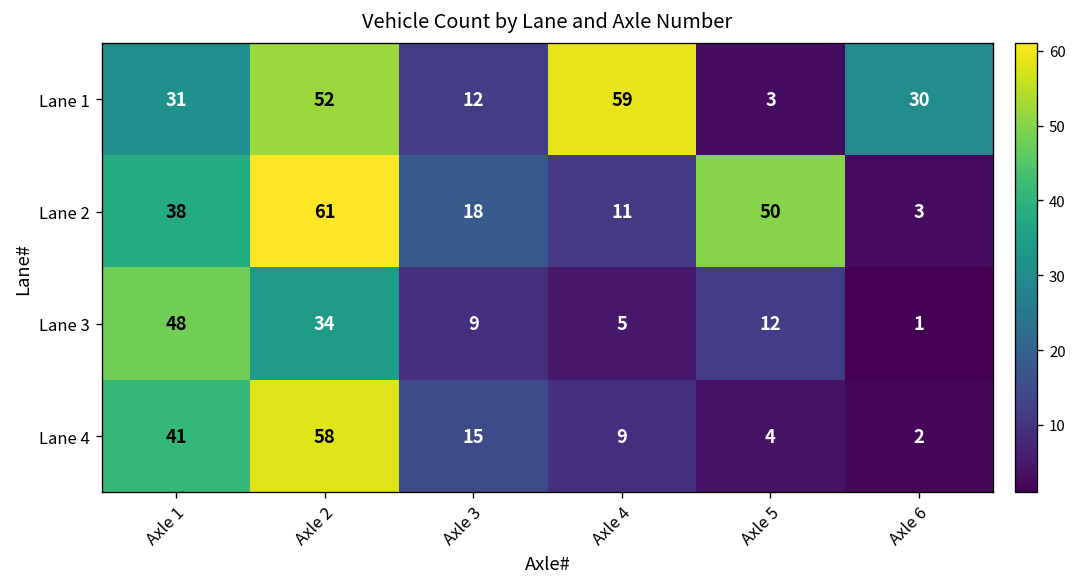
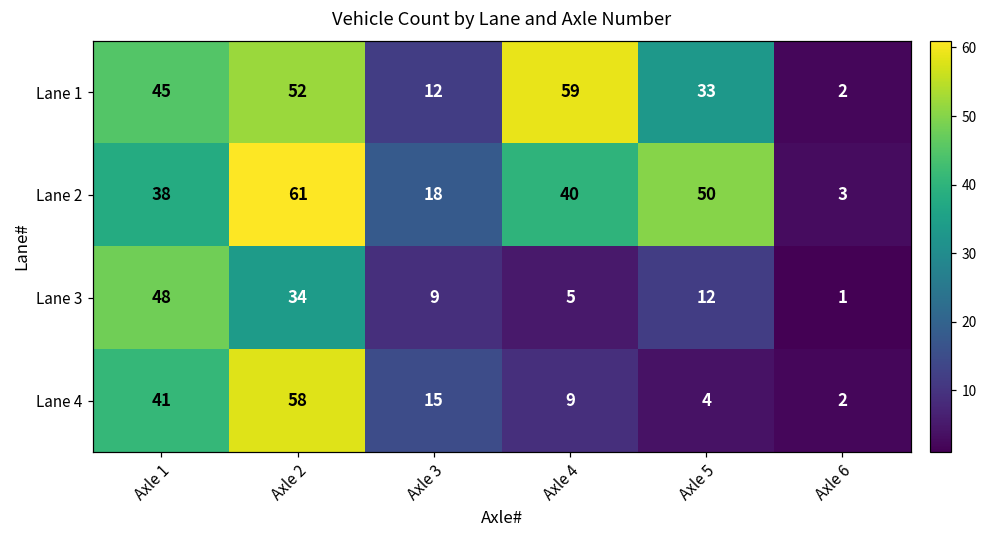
  {
    "Lane 1": {
-     "Axle 1": 31,
+     "Axle 1": 45,
      "Axle 2": 52,
      "Axle 3": 12,
      "Axle 4": 59,
-     "Axle 5": 3,
-     "Axle 6": 30
+     "Axle 5": 33,
+     "Axle 6": 2
    },
    "Lane 2": {
      "Axle 1": 38,
      "Axle 2": 61,
      "Axle 3": 18,
-     "Axle 4": 11,
+     "Axle 4": 40,
      "Axle 5": 50,
      "Axle 6": 3
    },
    "Lane 3": {
      "Axle 1": 48,
      "Axle 2": 34,
      "Axle 3": 9,
      "Axle 4": 5,
      "Axle 5": 12,
      "Axle 6": 1
    },
    "Lane 4": {
      "Axle 1": 41,
      "Axle 2": 58,
      "Axle 3": 15,
      "Axle 4": 9,
      "Axle 5": 4,
      "Axle 6": 2
    }
  }
